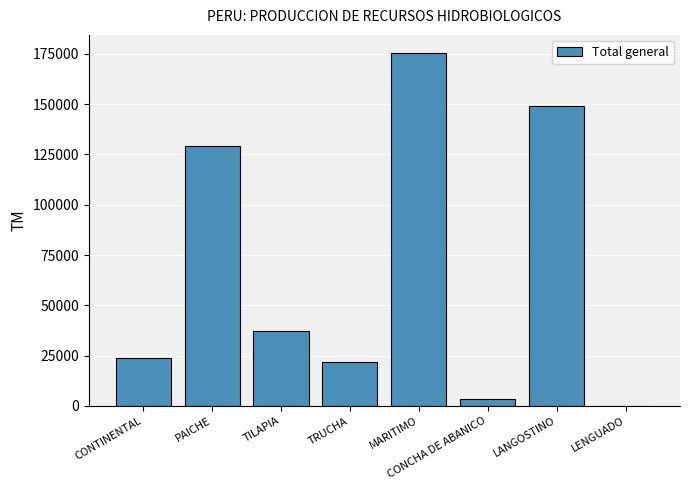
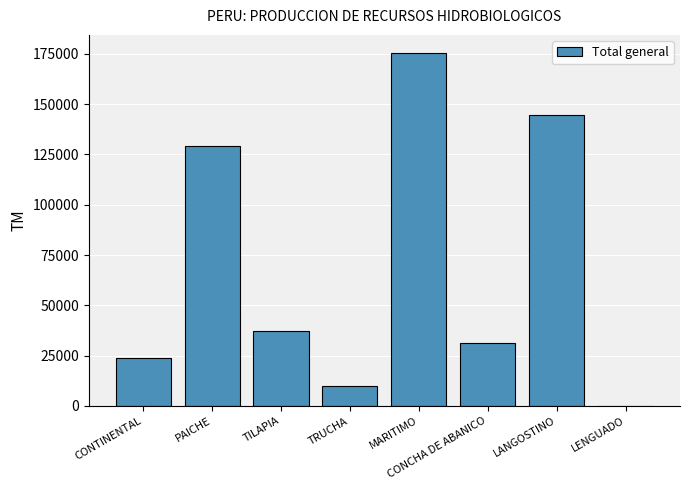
  {
    "CONTINENTAL": 24000,
    "PAICHE": 129000,
    "TILAPIA": 37000,
-   "TRUCHA": 22000,
+   "TRUCHA": 10000,
    "MARITIMO": 176000,
-   "CONCHA DE ABANICO": 3000,
-   "LANGOSTINO": 149000
+   "CONCHA DE ABANICO": 31000,
+   "LANGOSTINO": 144000
  }
